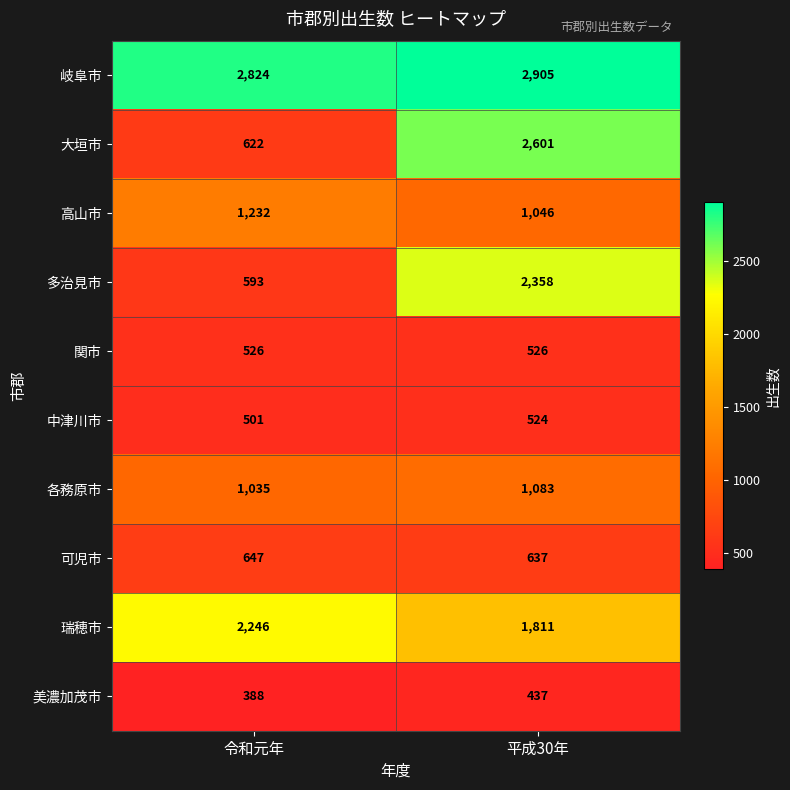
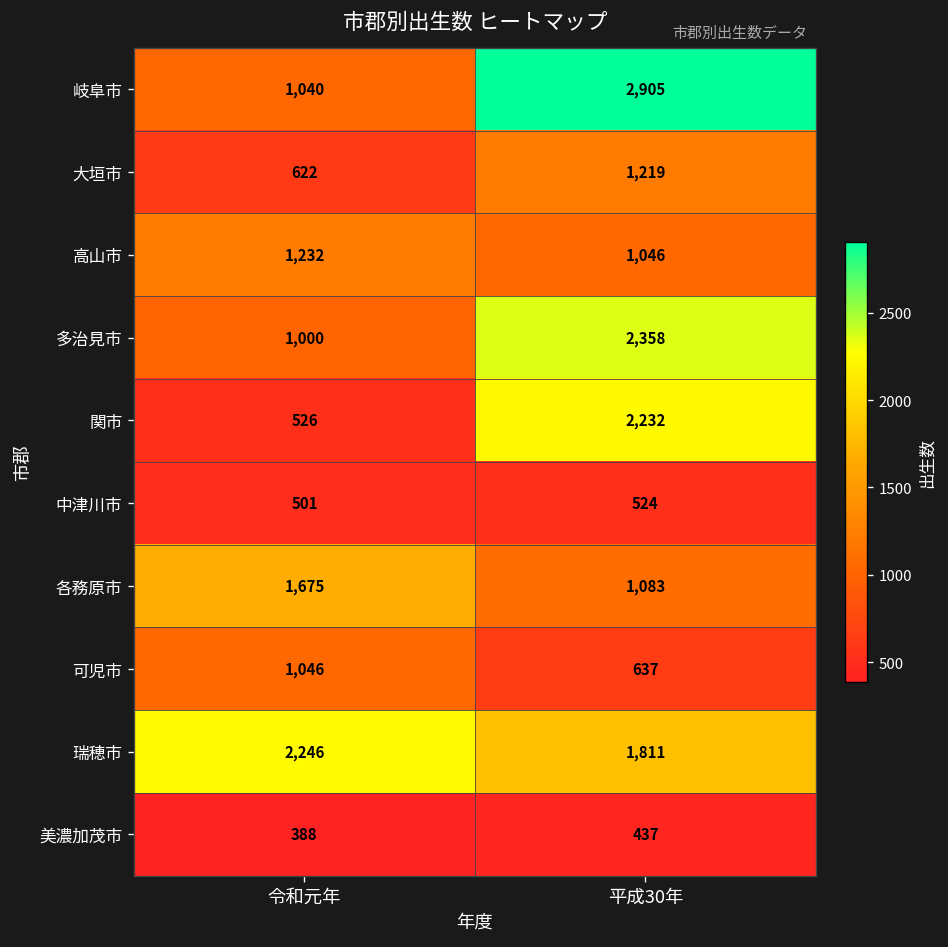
  {
    "岐阜市": {
-     "令和元年": "2,824",
+     "令和元年": "1,040",
      "平成30年": "2,905"
    },
    "大垣市": {
      "令和元年": "622",
-     "平成30年": "2,601"
+     "平成30年": "1,219"
    },
    "高山市": {
      "令和元年": "1,232",
      "平成30年": "1,046"
    },
    "多治見市": {
-     "令和元年": "593",
+     "令和元年": "1,000",
      "平成30年": "2,358"
    },
    "関市": {
      "令和元年": "526",
-     "平成30年": "526"
+     "平成30年": "2,232"
    },
    "中津川市": {
      "令和元年": "501",
      "平成30年": "524"
    },
    "各務原市": {
-     "令和元年": "1,035",
+     "令和元年": "1,675",
      "平成30年": "1,083"
    },
    "可児市": {
-     "令和元年": "647",
+     "令和元年": "1,046",
      "平成30年": "637"
    },
    "瑞穂市": {
      "令和元年": "2,246",
      "平成30年": "1,811"
    },
    "美濃加茂市": {
      "令和元年": "388",
      "平成30年": "437"
    }
  }
